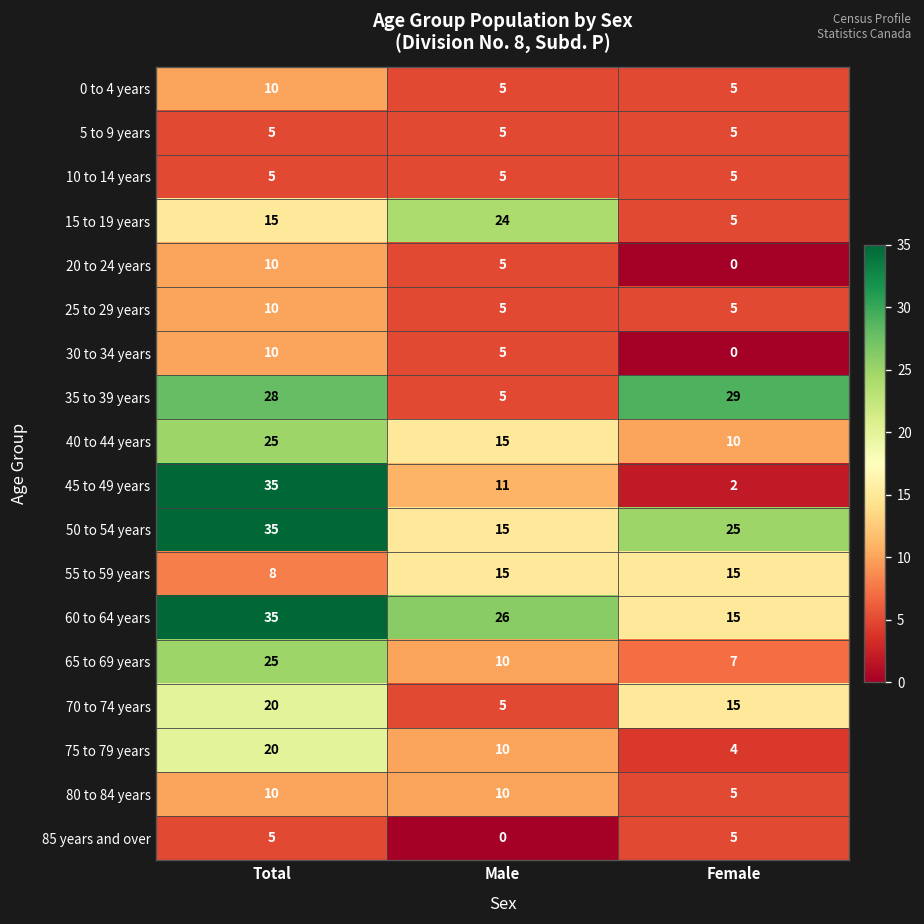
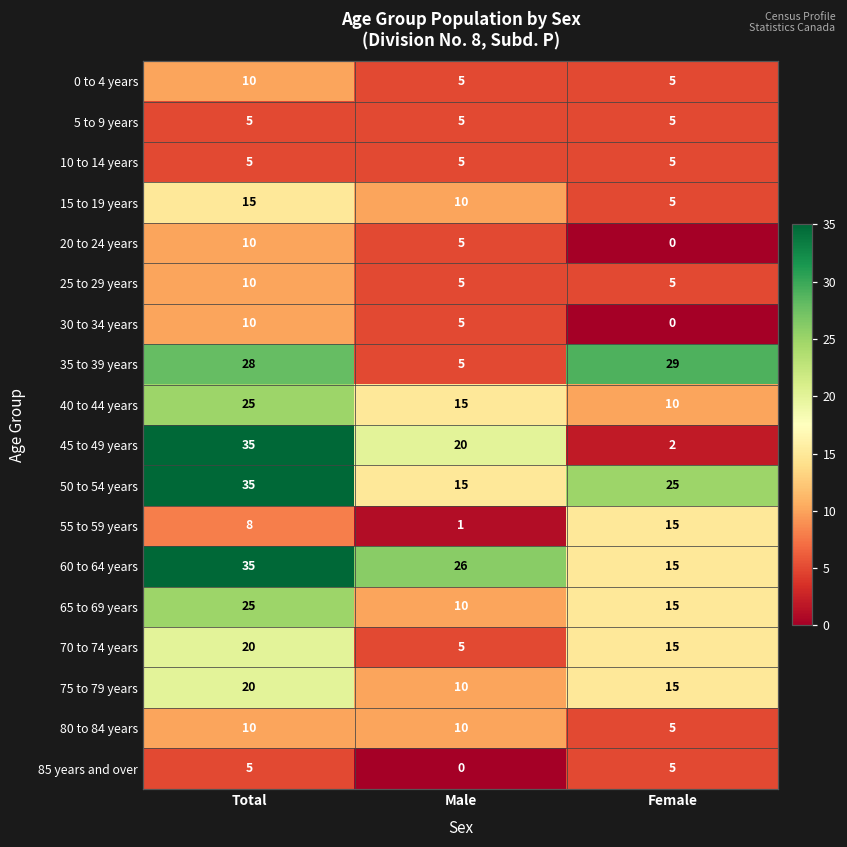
  {
    "0 to 4 years": {
      "Total": 10,
      "Male": 5,
      "Female": 5
    },
    "5 to 9 years": {
      "Total": 5,
      "Male": 5,
      "Female": 5
    },
    "10 to 14 years": {
      "Total": 5,
      "Male": 5,
      "Female": 5
    },
    "15 to 19 years": {
      "Total": 15,
-     "Male": 24,
+     "Male": 10,
      "Female": 5
    },
    "20 to 24 years": {
      "Total": 10,
      "Male": 5,
      "Female": 0
    },
    "25 to 29 years": {
      "Total": 10,
      "Male": 5,
      "Female": 5
    },
    "30 to 34 years": {
      "Total": 10,
      "Male": 5,
      "Female": 0
    },
    "35 to 39 years": {
      "Total": 28,
      "Male": 5,
      "Female": 29
    },
    "40 to 44 years": {
      "Total": 25,
      "Male": 15,
      "Female": 10
    },
    "45 to 49 years": {
      "Total": 35,
-     "Male": 11,
+     "Male": 20,
      "Female": 2
    },
    "50 to 54 years": {
      "Total": 35,
      "Male": 15,
      "Female": 25
    },
    "55 to 59 years": {
      "Total": 8,
-     "Male": 15,
+     "Male": 1,
      "Female": 15
    },
    "60 to 64 years": {
      "Total": 35,
      "Male": 26,
      "Female": 15
    },
    "65 to 69 years": {
      "Total": 25,
      "Male": 10,
-     "Female": 7
+     "Female": 15
    },
    "70 to 74 years": {
      "Total": 20,
      "Male": 5,
      "Female": 15
    },
    "75 to 79 years": {
      "Total": 20,
      "Male": 10,
-     "Female": 4
+     "Female": 15
    },
    "80 to 84 years": {
      "Total": 10,
      "Male": 10,
      "Female": 5
    },
    "85 years and over": {
      "Total": 5,
      "Male": 0,
      "Female": 5
    }
  }
